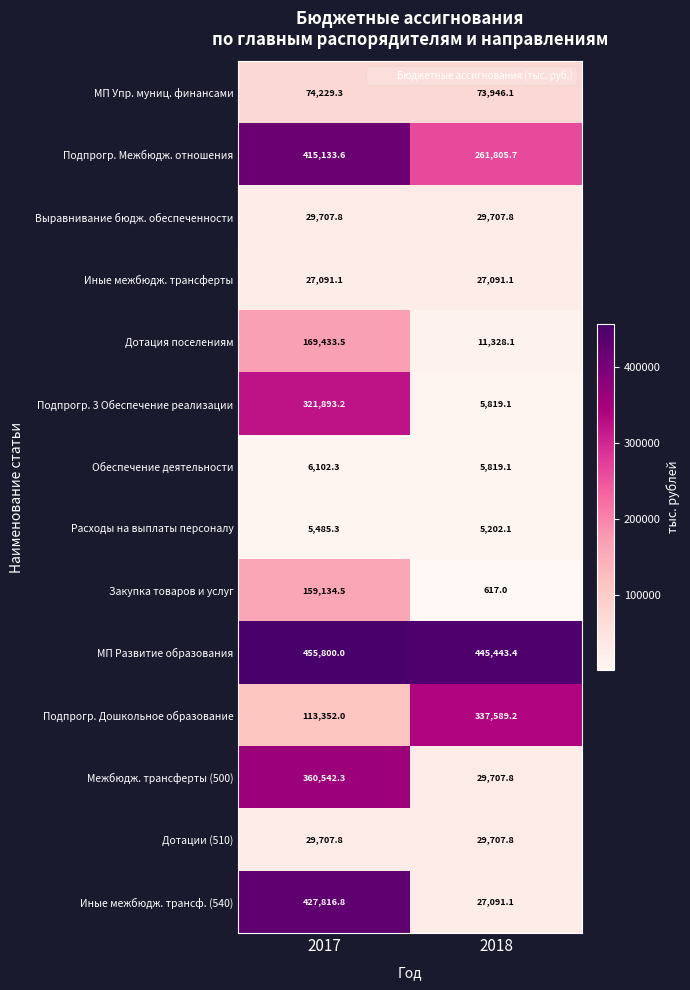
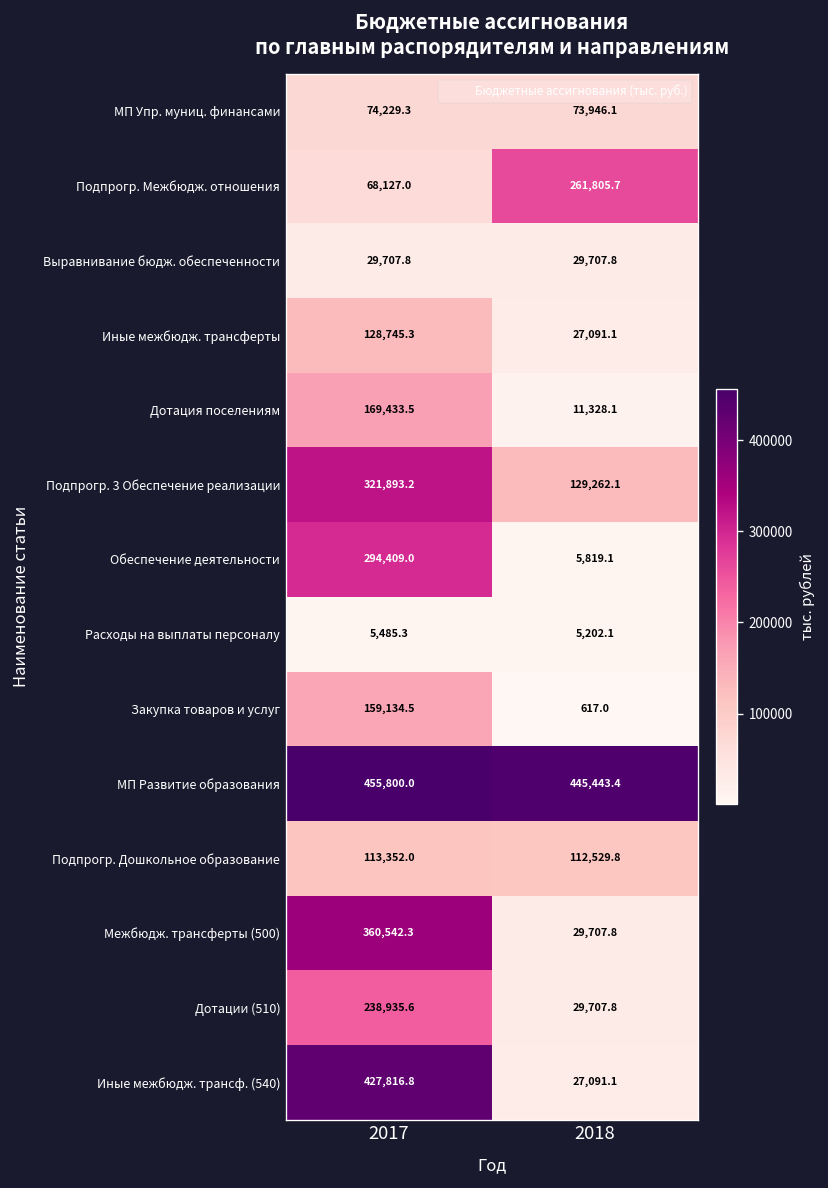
  {
    "МП Упр. муниц. финансами": {
      "2017": "74,229.3",
      "2018": "73,946.1"
    },
    "Подпрогр. Межбюдж. отношения": {
-     "2017": "415,133.6",
+     "2017": "68,127.0",
      "2018": "261,805.7"
    },
    "Выравнивание бюдж. обеспеченности": {
      "2017": "29,707.8",
      "2018": "29,707.8"
    },
    "Иные межбюдж. трансферты": {
-     "2017": "27,091.1",
+     "2017": "128,745.3",
      "2018": "27,091.1"
    },
    "Дотация поселениям": {
      "2017": "169,433.5",
      "2018": "11,328.1"
    },
    "Подпрогр. 3 Обеспечение реализации": {
      "2017": "321,893.2",
-     "2018": "5,819.1"
+     "2018": "129,262.1"
    },
    "Обеспечение деятельности": {
-     "2017": "6,102.3",
+     "2017": "294,409.0",
      "2018": "5,819.1"
    },
    "Расходы на выплаты персоналу": {
      "2017": "5,485.3",
      "2018": "5,202.1"
    },
    "Закупка товаров и услуг": {
      "2017": "159,134.5",
      "2018": "617.0"
    },
    "МП Развитие образования": {
      "2017": "455,800.0",
      "2018": "445,443.4"
    },
    "Подпрогр. Дошкольное образование": {
      "2017": "113,352.0",
-     "2018": "337,589.2"
+     "2018": "112,529.8"
    },
    "Межбюдж. трансферты (500)": {
      "2017": "360,542.3",
      "2018": "29,707.8"
    },
    "Дотации (510)": {
-     "2017": "29,707.8",
+     "2017": "238,935.6",
      "2018": "29,707.8"
    },
    "Иные межбюдж. трансф. (540)": {
      "2017": "427,816.8",
      "2018": "27,091.1"
    }
  }
